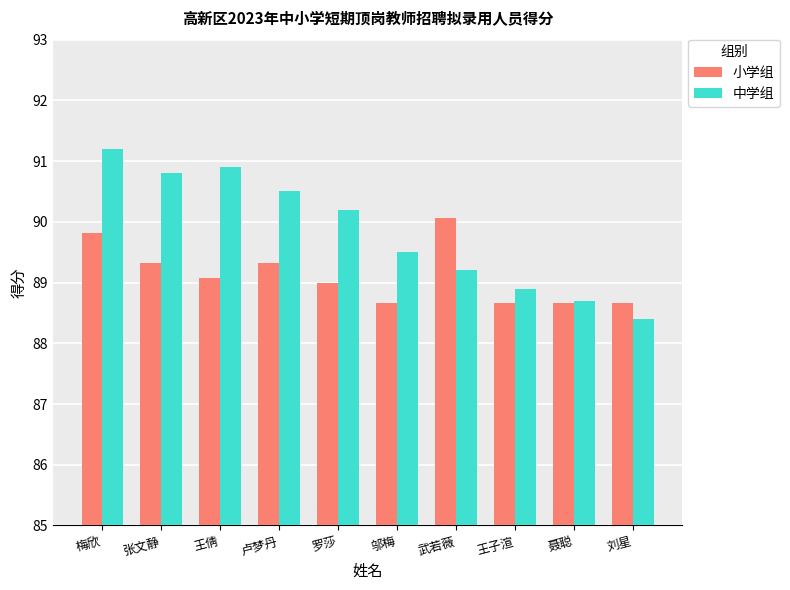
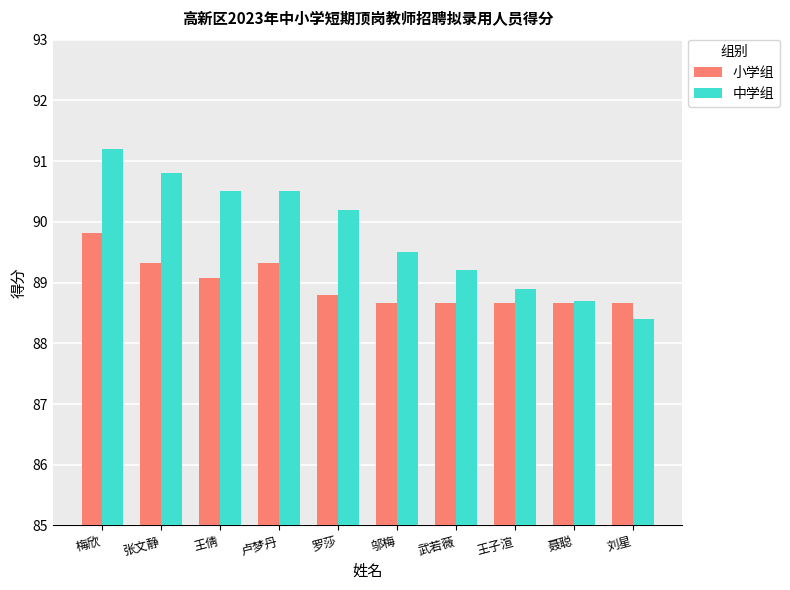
  {
    "小学组": {
      "梅欣": 89.8,
      "张文静": 89.3,
      "王倩": 89.1,
      "卢梦丹": 89.3,
-     "罗莎": 89.0,
+     "罗莎": 88.8,
      "邬梅": 88.7,
-     "武若薇": 90.1,
+     "武若薇": 88.7,
      "王子渲": 88.7,
      "聂聪": 88.7,
      "刘星": 88.7
    },
    "中学组": {
      "梅欣": 91.2,
      "张文静": 90.8,
-     "王倩": 90.9,
+     "王倩": 90.5,
      "卢梦丹": 90.5,
      "罗莎": 90.2,
      "邬梅": 89.5,
      "武若薇": 89.2,
      "王子渲": 88.9,
      "聂聪": 88.7,
      "刘星": 88.4
    }
  }
